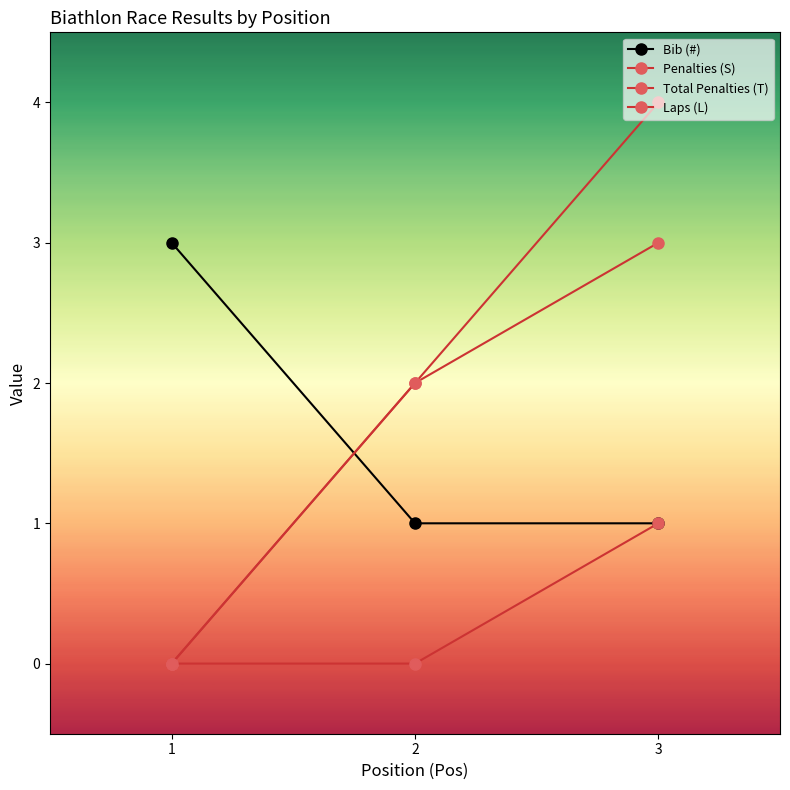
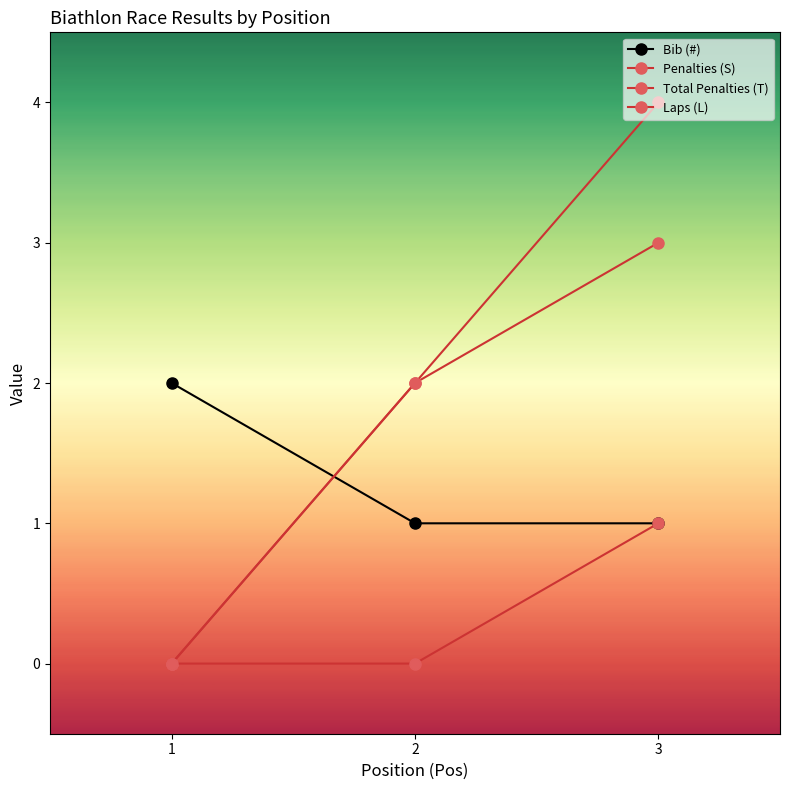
  {
    "Bib (#)": {
-     "1": 3,
+     "1": 2,
      "2": 1
    }
  }
